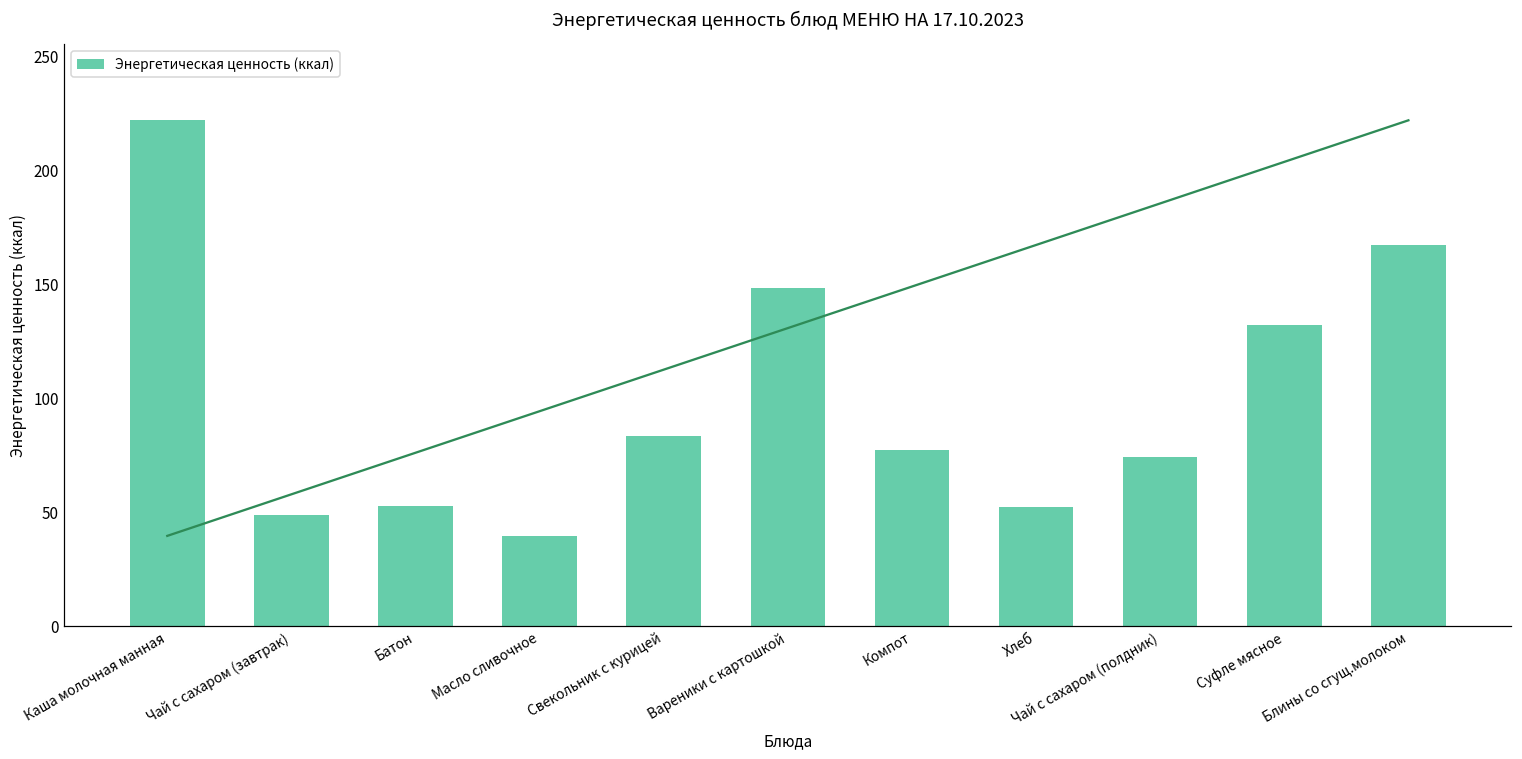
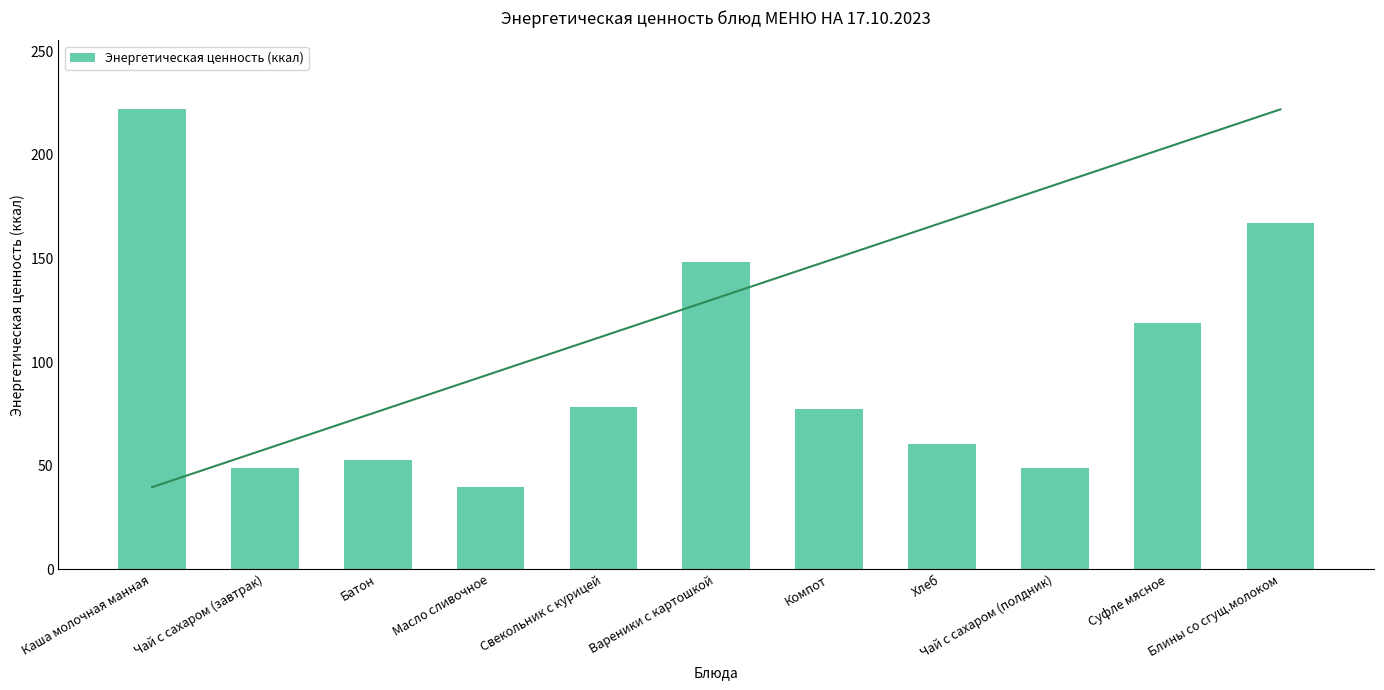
  {
    "Энергетическая ценность (ккал)": {
      "Каша молочная манная": 222,
      "Чай с сахаром (завтрак)": 49,
      "Батон": 53,
      "Масло сливочное": 40,
-     "Свекольник с курицей": 83,
+     "Свекольник с курицей": 78,
      "Вареники с картошкой": 148,
      "Компот": 77,
-     "Хлеб": 52,
-     "Чай с сахаром (полдник)": 74,
-     "Суфле мясное": 132,
+     "Хлеб": 60,
+     "Чай с сахаром (полдник)": 49,
+     "Суфле мясное": 119,
      "Блины со сгущ.молоком": 167
    }
  }
